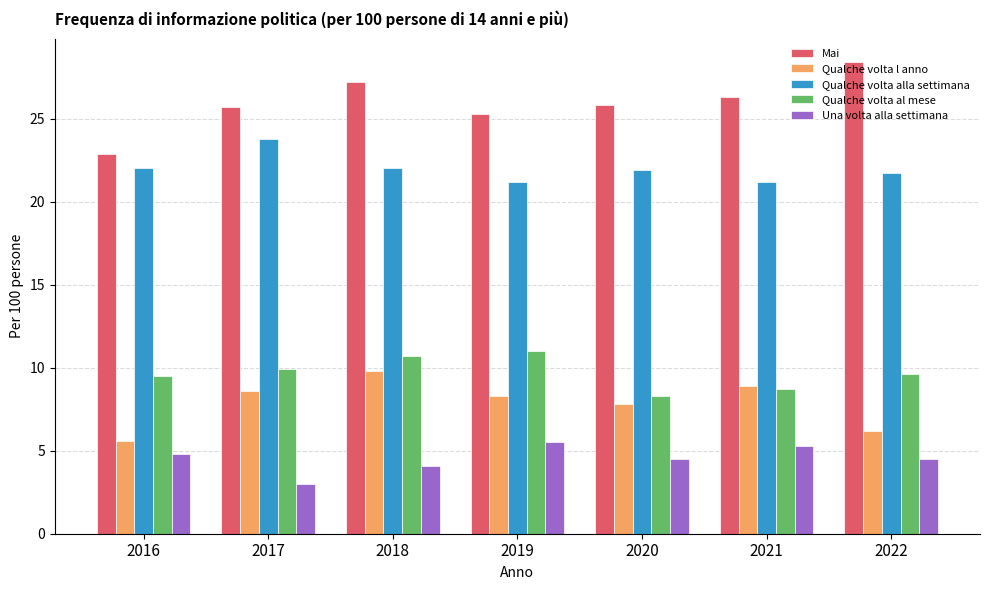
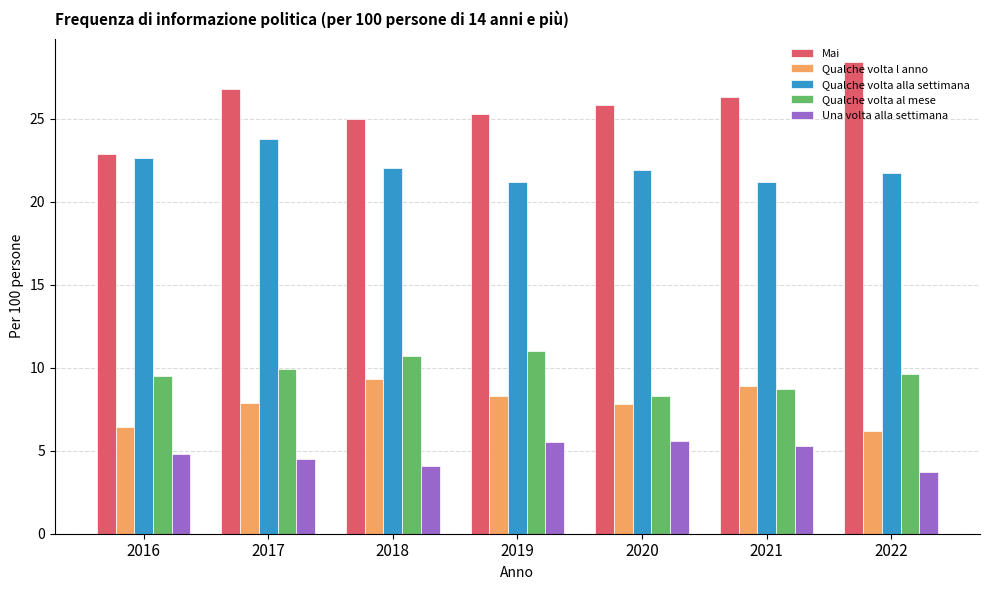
  {
    "Mai": {
      "2016": 22.9,
-     "2017": 25.7,
-     "2018": 27.2,
+     "2017": 26.8,
+     "2018": 25.0,
      "2019": 25.3,
      "2020": 25.8,
      "2021": 26.3,
      "2022": 28.4
    },
    "Qualche volta l anno": {
-     "2016": 5.6,
-     "2017": 8.6,
-     "2018": 9.8,
+     "2016": 6.4,
+     "2017": 7.9,
+     "2018": 9.3,
      "2019": 8.3,
      "2020": 7.8,
      "2021": 8.9,
      "2022": 6.2
    },
    "Qualche volta alla settimana": {
-     "2016": 22.0,
+     "2016": 22.6,
      "2017": 23.8,
      "2018": 22.0,
      "2019": 21.2,
      "2020": 21.9,
      "2021": 21.2,
      "2022": 21.7
    },
    "Qualche volta al mese": {
      "2016": 9.5,
      "2017": 9.9,
      "2018": 10.7,
      "2019": 11.0,
      "2020": 8.3,
      "2021": 8.7,
      "2022": 9.6
    },
    "Una volta alla settimana": {
      "2016": 4.8,
-     "2017": 3.0,
+     "2017": 4.5,
      "2018": 4.1,
      "2019": 5.5,
-     "2020": 4.5,
+     "2020": 5.6,
      "2021": 5.3,
-     "2022": 4.5
+     "2022": 3.7
    }
  }
